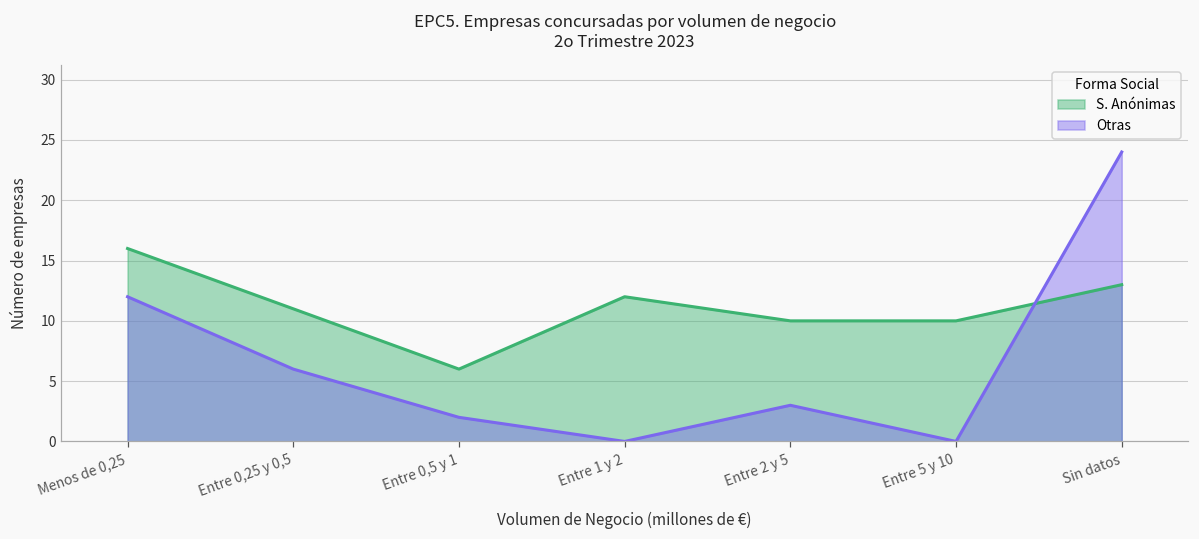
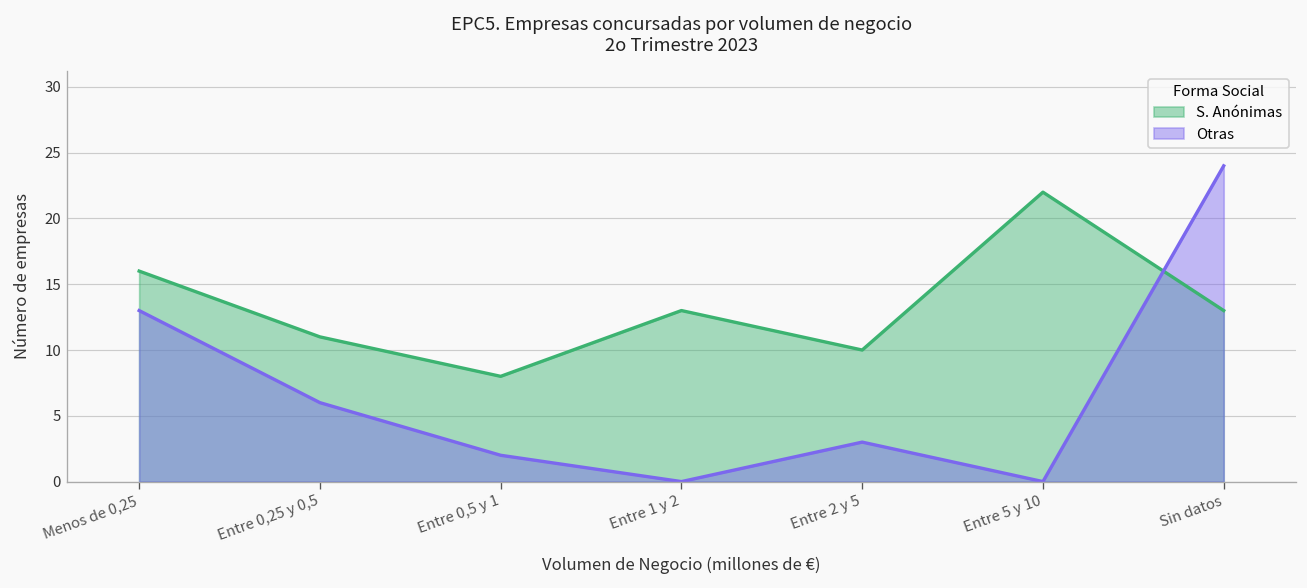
  {
    "S. Anónimas": {
      "Menos de 0,25": 16,
      "Entre 0,25 y 0,5": 11,
-     "Entre 0,5 y 1": 6,
-     "Entre 1 y 2": 12,
+     "Entre 0,5 y 1": 8,
+     "Entre 1 y 2": 13,
      "Entre 2 y 5": 10,
-     "Entre 5 y 10": 10,
+     "Entre 5 y 10": 22,
      "Sin datos": 13
    },
    "Otras": {
-     "Menos de 0,25": 12,
+     "Menos de 0,25": 13,
      "Entre 0,25 y 0,5": 6,
      "Entre 0,5 y 1": 2,
      "Entre 1 y 2": 0,
      "Entre 2 y 5": 3,
      "Entre 5 y 10": 0,
      "Sin datos": 24
    }
  }
